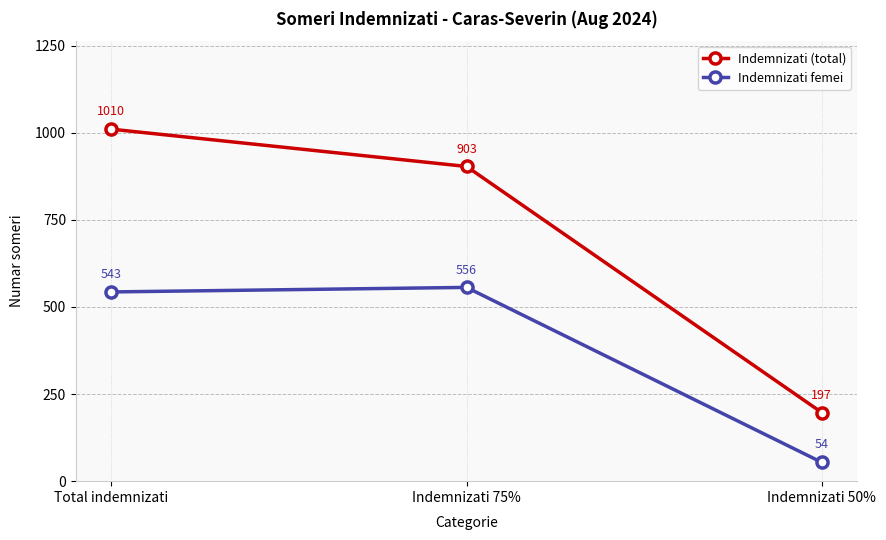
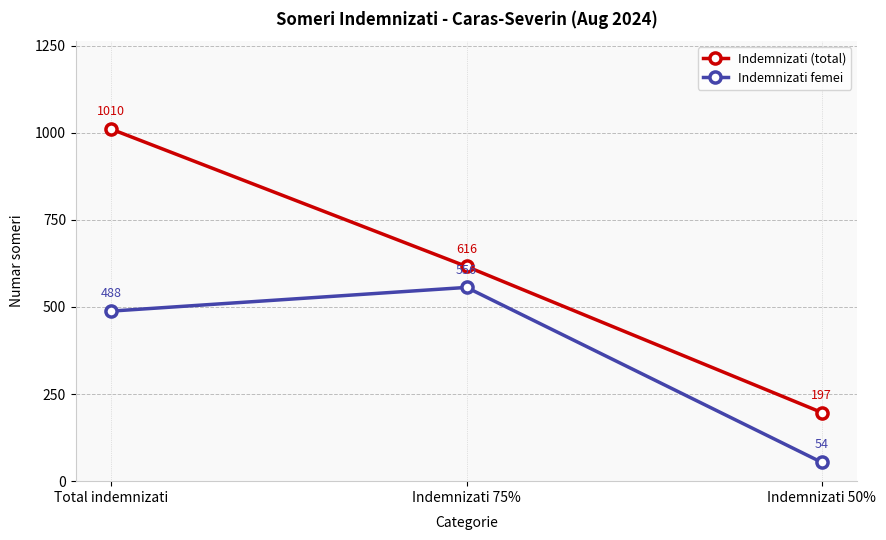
  {
    "Indemnizati (total)": {
      "Total indemnizati": 1010,
-     "Indemnizati 75%": 903,
+     "Indemnizati 75%": 616,
      "Indemnizati 50%": 197
    },
    "Indemnizati femei": {
-     "Total indemnizati": 543,
+     "Total indemnizati": 488,
      "Indemnizati 75%": 556,
      "Indemnizati 50%": 54
    }
  }
